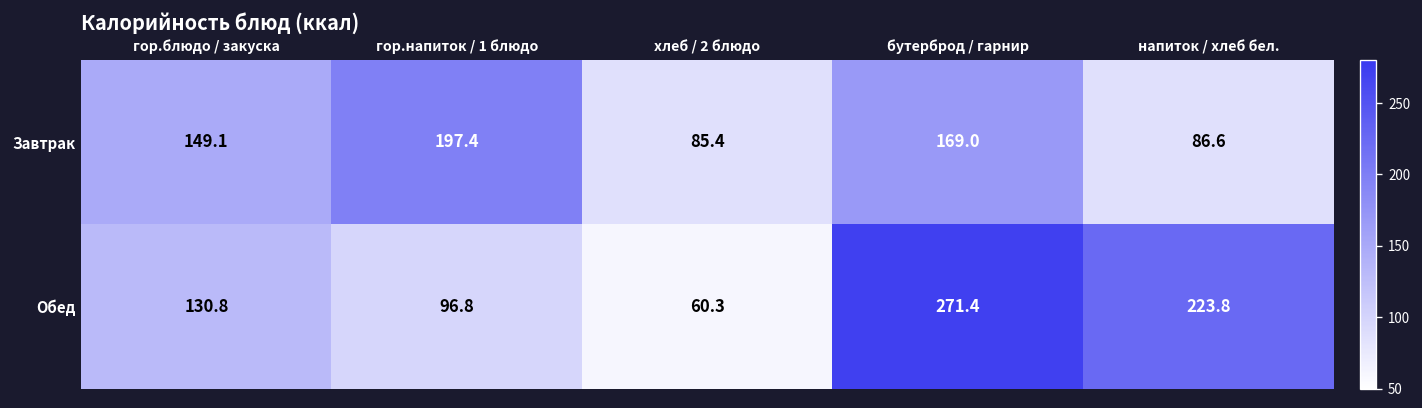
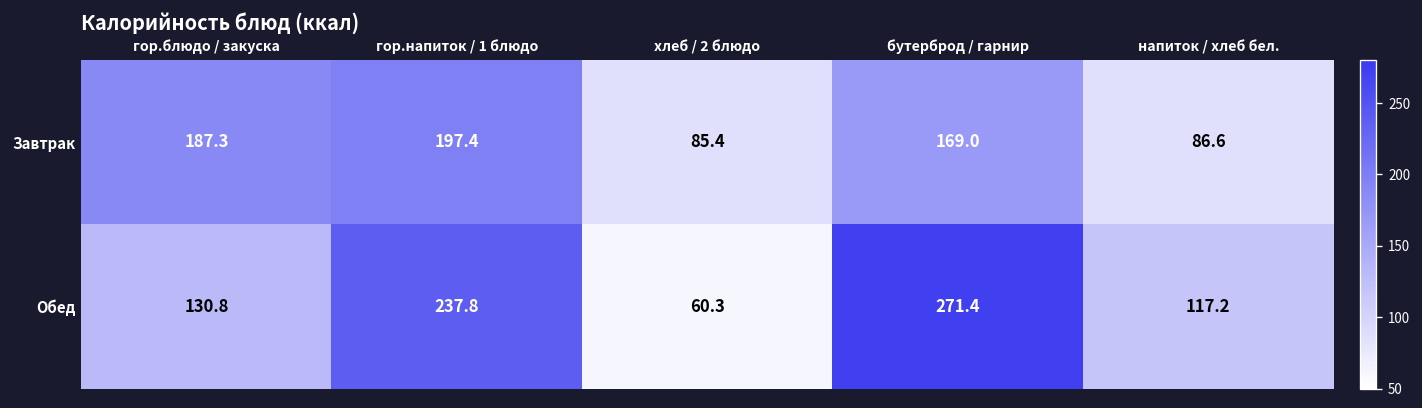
  {
    "Завтрак": {
-     "гор.блюдо / закуска": 149.1,
+     "гор.блюдо / закуска": 187.3,
      "гор.напиток / 1 блюдо": 197.4,
      "хлеб / 2 блюдо": 85.4,
      "бутерброд / гарнир": 169.0,
      "напиток / хлеб бел.": 86.6
    },
    "Обед": {
      "гор.блюдо / закуска": 130.8,
-     "гор.напиток / 1 блюдо": 96.8,
+     "гор.напиток / 1 блюдо": 237.8,
      "хлеб / 2 блюдо": 60.3,
      "бутерброд / гарнир": 271.4,
-     "напиток / хлеб бел.": 223.8
+     "напиток / хлеб бел.": 117.2
    }
  }
